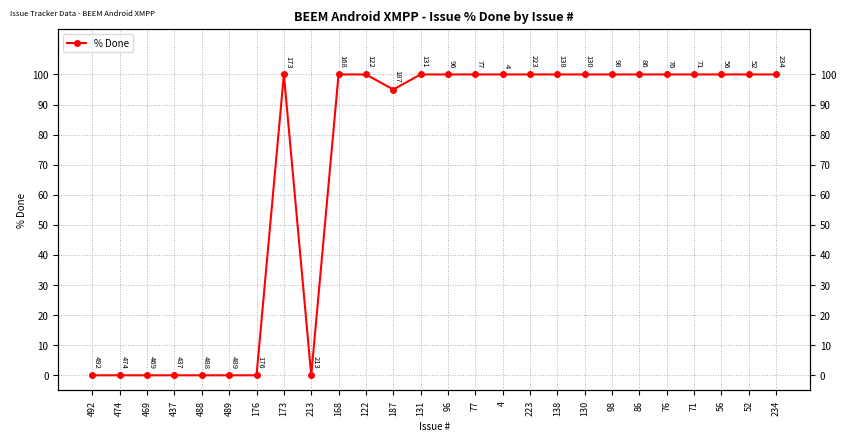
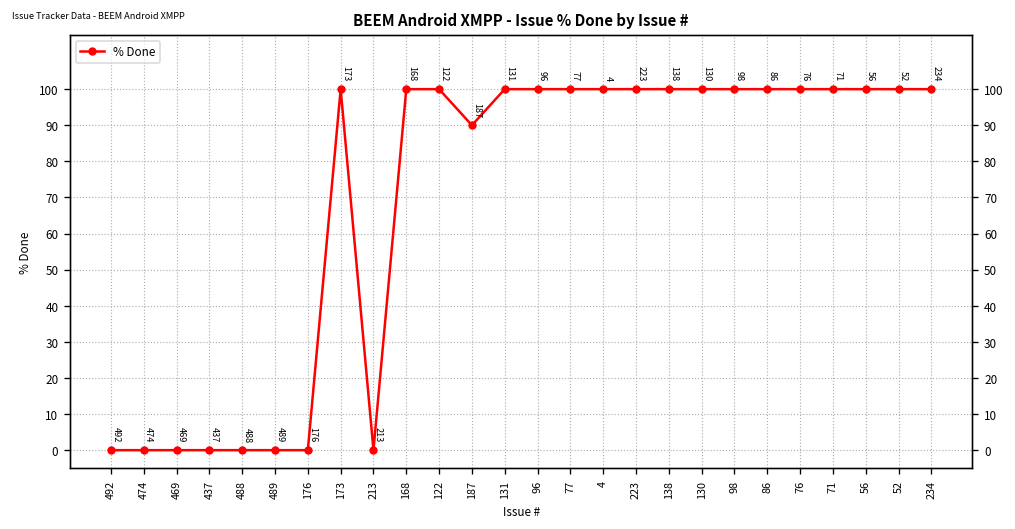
  {
-   "187": 95
+   "187": 90
  }
